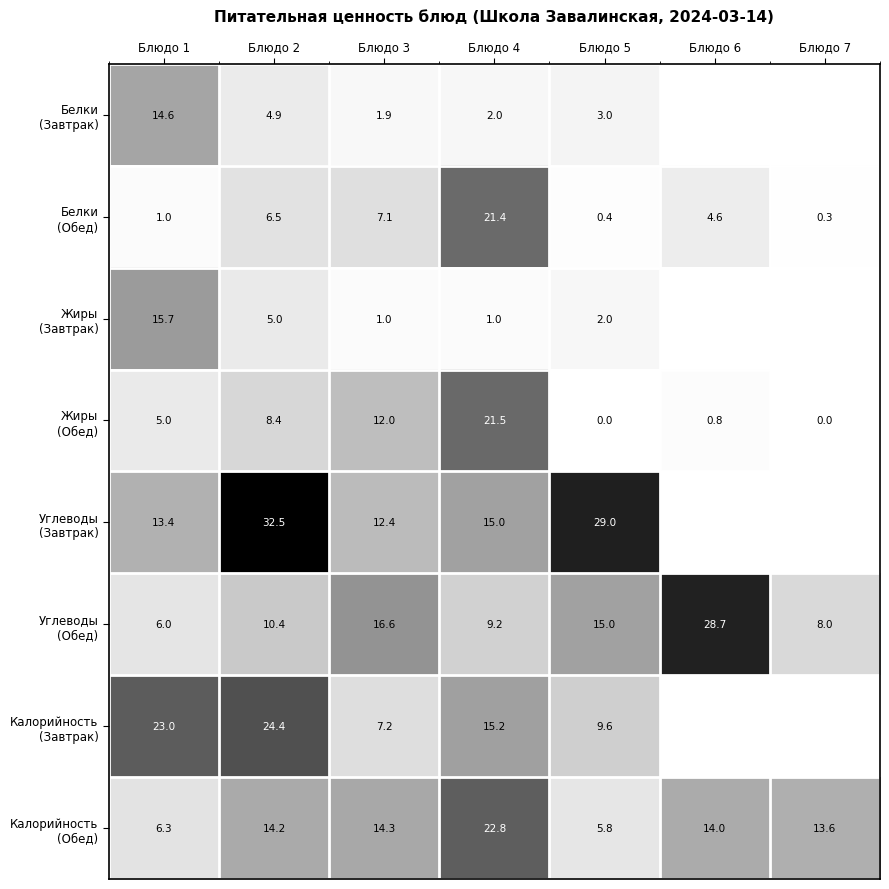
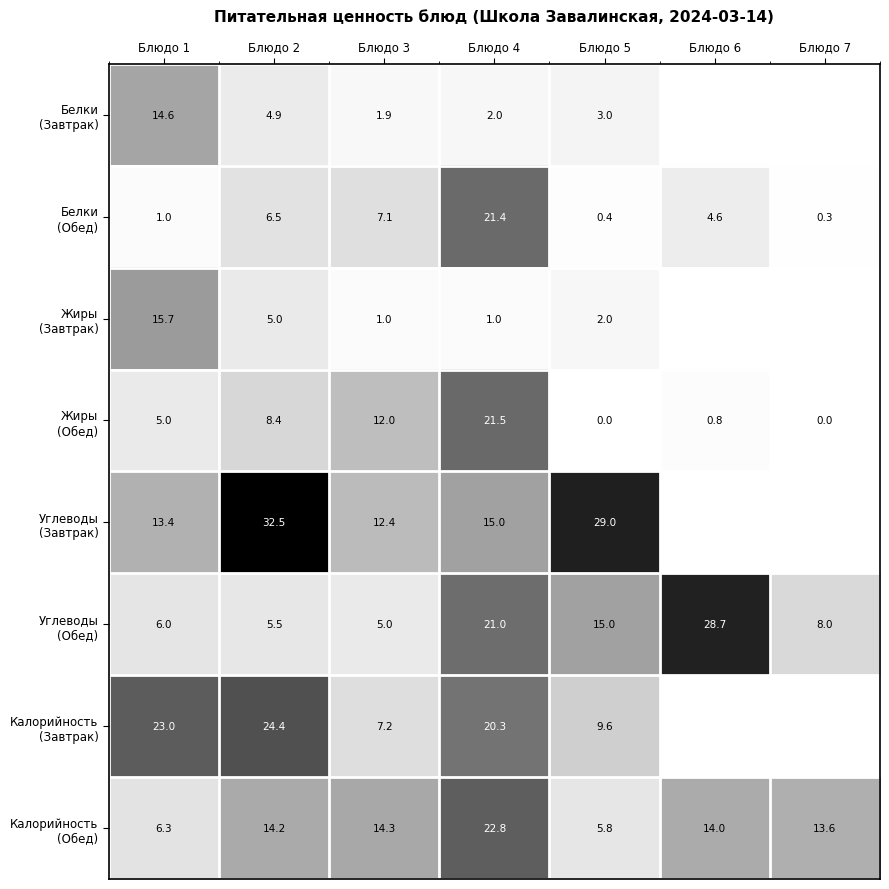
  {
    "Белки (Завтрак)": {
      "Блюдо 1": 14.6,
      "Блюдо 2": 4.9,
      "Блюдо 3": 1.9,
      "Блюдо 4": 2.0,
      "Блюдо 5": 3.0
    },
    "Белки (Обед)": {
      "Блюдо 1": 1.0,
      "Блюдо 2": 6.5,
      "Блюдо 3": 7.1,
      "Блюдо 4": 21.4,
      "Блюдо 5": 0.4,
      "Блюдо 6": 4.6,
      "Блюдо 7": 0.3
    },
    "Жиры (Завтрак)": {
      "Блюдо 1": 15.7,
      "Блюдо 2": 5.0,
      "Блюдо 3": 1.0,
      "Блюдо 4": 1.0,
      "Блюдо 5": 2.0
    },
    "Жиры (Обед)": {
      "Блюдо 1": 5.0,
      "Блюдо 2": 8.4,
      "Блюдо 3": 12.0,
      "Блюдо 4": 21.5,
      "Блюдо 5": 0.0,
      "Блюдо 6": 0.8,
      "Блюдо 7": 0.0
    },
    "Углеводы (Завтрак)": {
      "Блюдо 1": 13.4,
      "Блюдо 2": 32.5,
      "Блюдо 3": 12.4,
      "Блюдо 4": 15.0,
      "Блюдо 5": 29.0
    },
    "Углеводы (Обед)": {
      "Блюдо 1": 6.0,
-     "Блюдо 2": 10.4,
-     "Блюдо 3": 16.6,
-     "Блюдо 4": 9.2,
+     "Блюдо 2": 5.5,
+     "Блюдо 3": 5.0,
+     "Блюдо 4": 21.0,
      "Блюдо 5": 15.0,
      "Блюдо 6": 28.7,
      "Блюдо 7": 8.0
    },
    "Калорийность (Завтрак)": {
      "Блюдо 1": 23.0,
      "Блюдо 2": 24.4,
      "Блюдо 3": 7.2,
-     "Блюдо 4": 15.2,
+     "Блюдо 4": 20.3,
      "Блюдо 5": 9.6
    },
    "Калорийность (Обед)": {
      "Блюдо 1": 6.3,
      "Блюдо 2": 14.2,
      "Блюдо 3": 14.3,
      "Блюдо 4": 22.8,
      "Блюдо 5": 5.8,
      "Блюдо 6": 14.0,
      "Блюдо 7": 13.6
    }
  }
